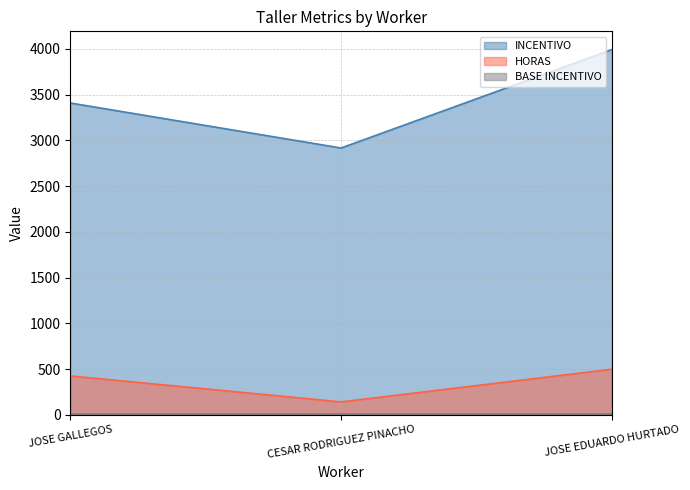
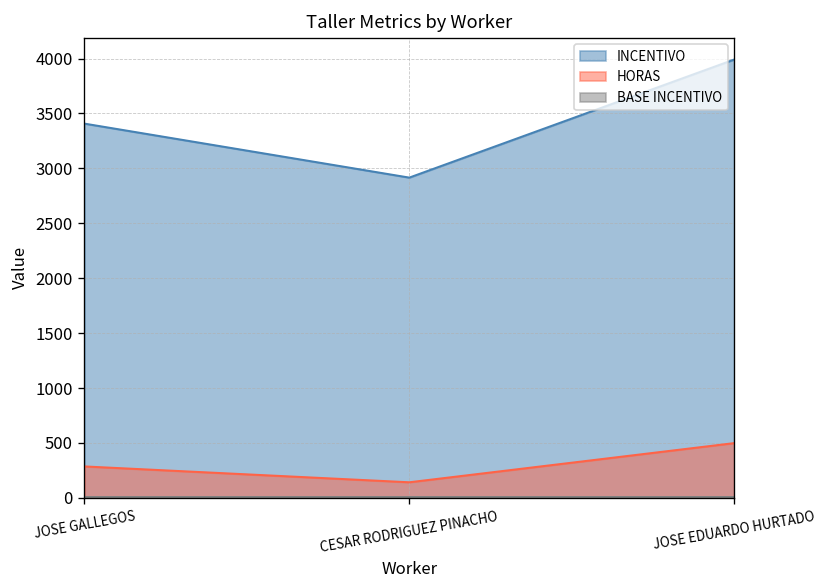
  {
    "HORAS": {
-     "JOSE GALLEGOS": 400,
+     "JOSE GALLEGOS": 300,
      "CESAR RODRIGUEZ PINACHO": 100,
      "JOSE EDUARDO HURTADO": 500
    }
  }
